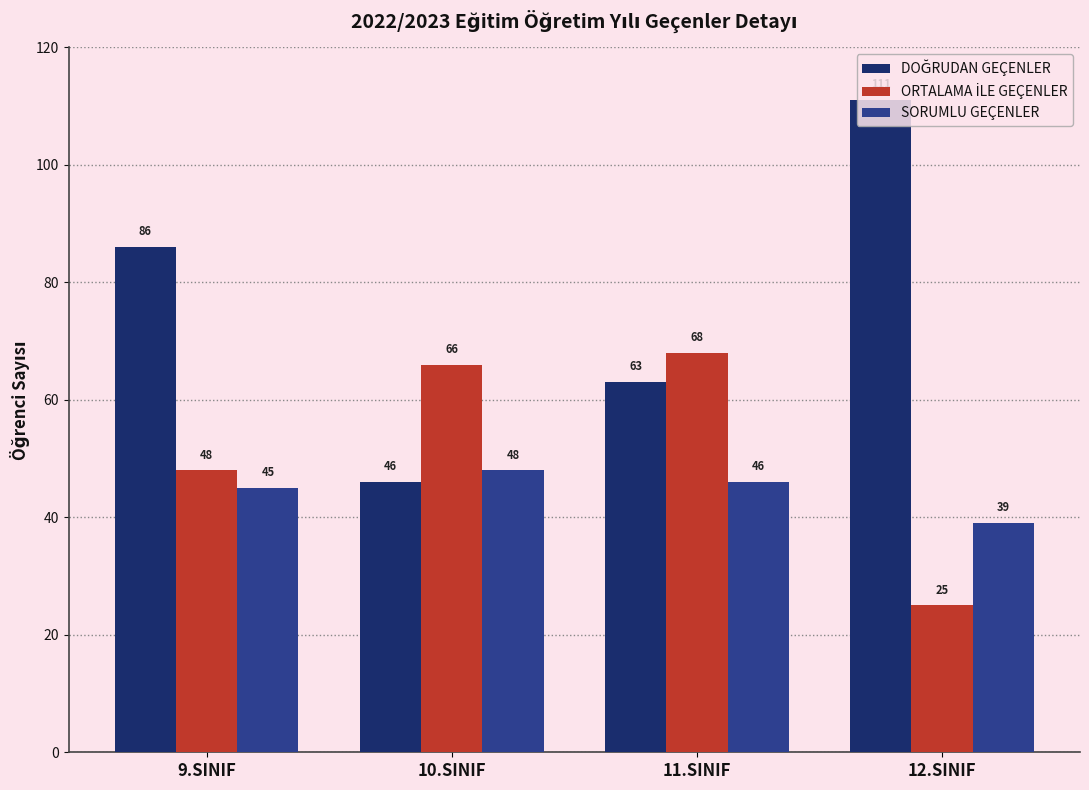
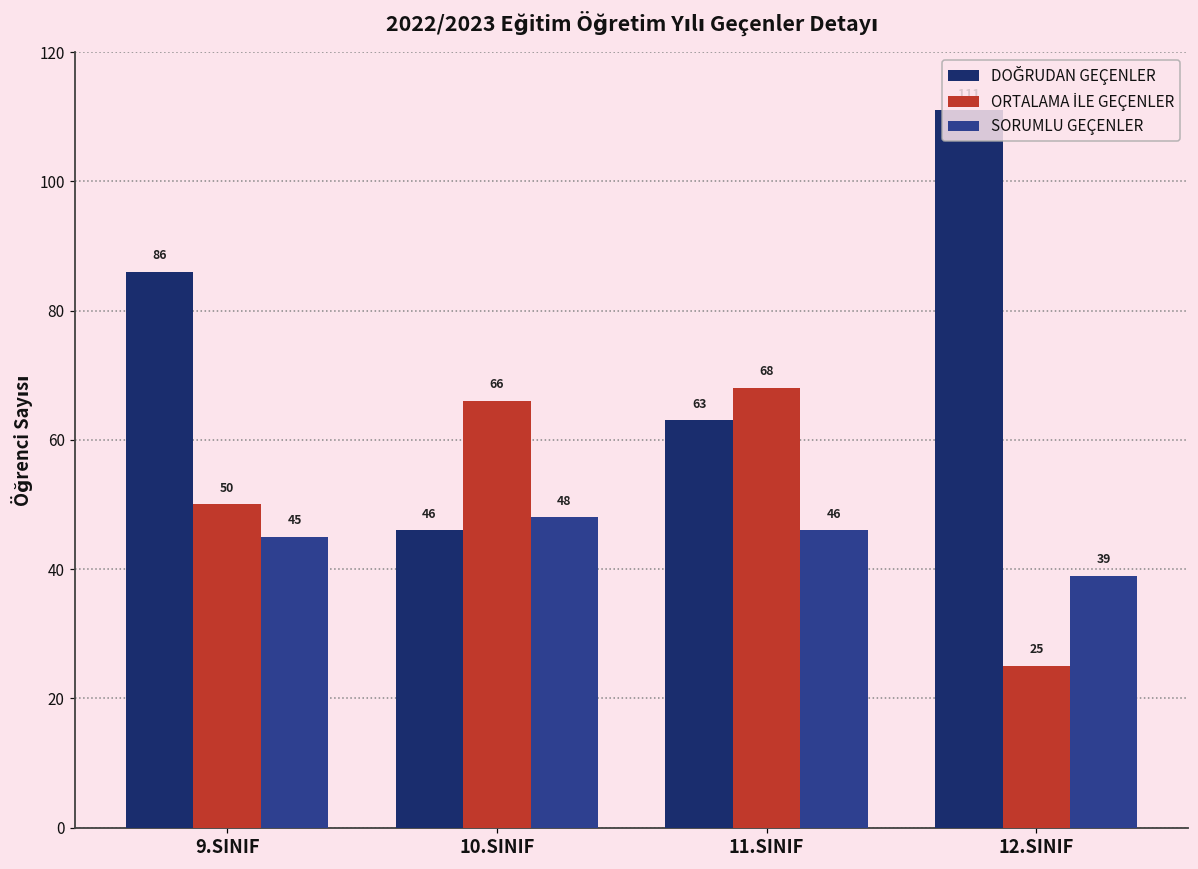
  {
    "ORTALAMA İLE GEÇENLER": {
-     "9.SINIF": 48,
+     "9.SINIF": 50,
      "10.SINIF": 66,
      "11.SINIF": 68,
      "12.SINIF": 25
    }
  }
